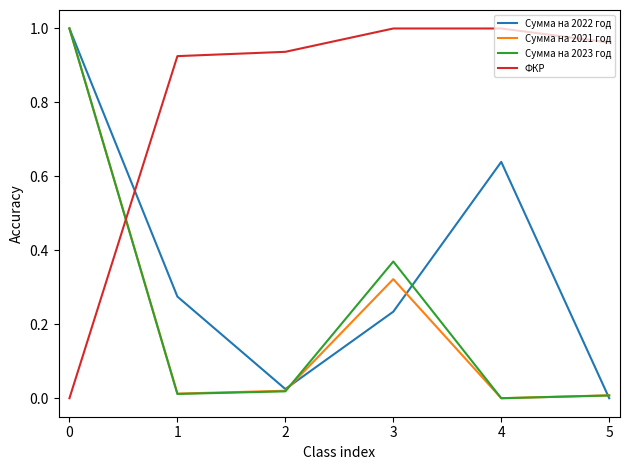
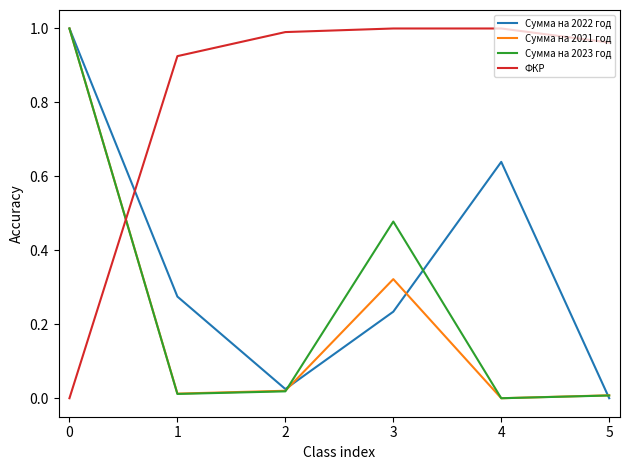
  {
    "Сумма на 2022 год": {
      "1": 0.27,
      "3": 0.23,
      "4": 0.64,
      "5": 0.00
    },
    "Сумма на 2021 год": {
      "3": 0.32
    },
    "Сумма на 2023 год": {
-     "3": 0.37
+     "3": 0.48
    },
    "ФКР": {
      "0": 0.00,
      "1": 0.93,
-     "2": 0.94,
+     "2": 0.99,
      "3": 1.00
    }
  }
